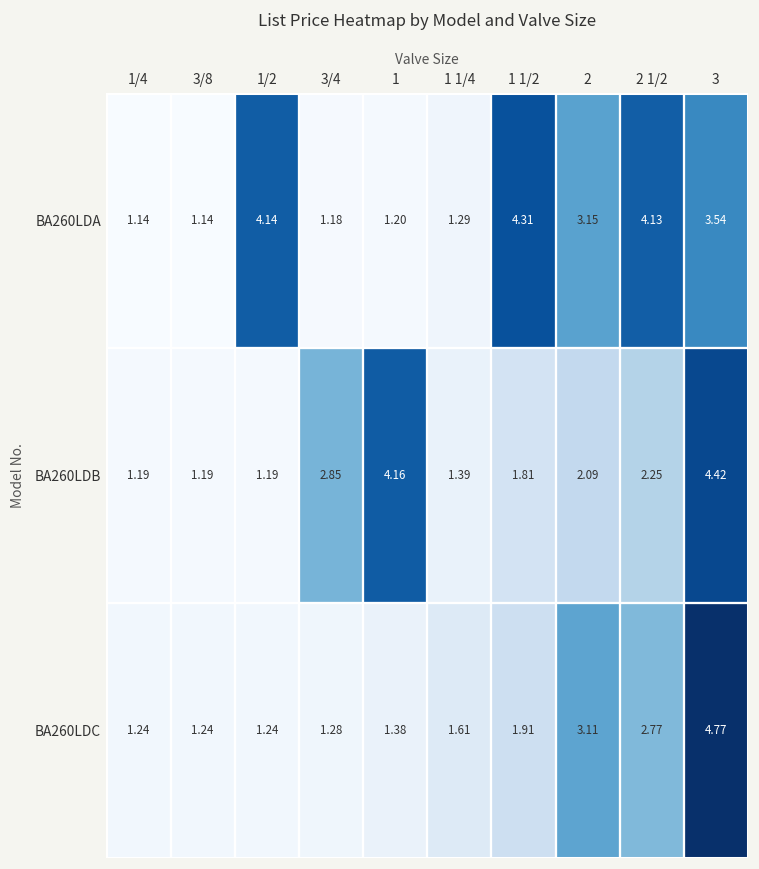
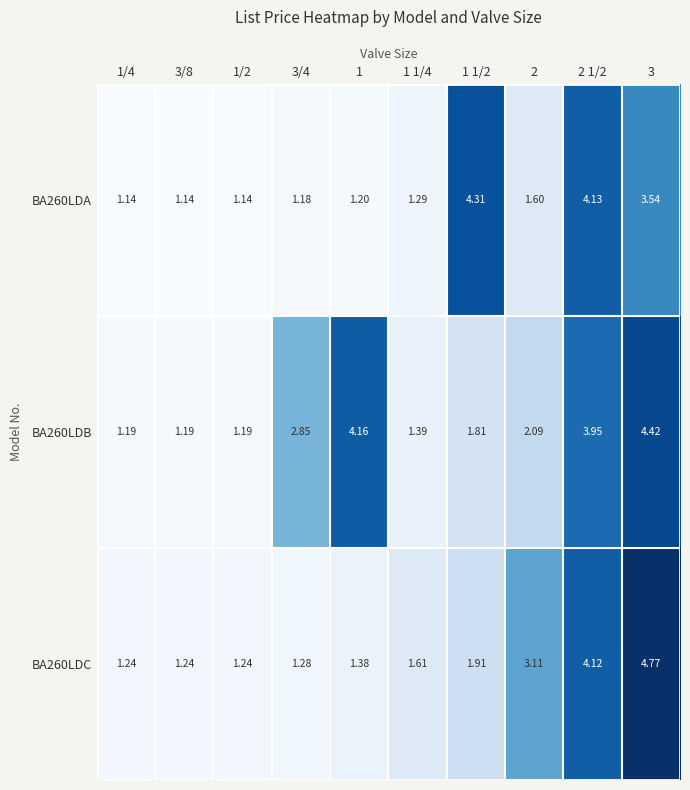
  {
    "BA260LDA": {
      "1/4": 1.14,
      "3/8": 1.14,
-     "1/2": 4.14,
+     "1/2": 1.14,
      "3/4": 1.18,
      "1": 1.20,
      "1 1/4": 1.29,
      "1 1/2": 4.31,
-     "2": 3.15,
+     "2": 1.60,
      "2 1/2": 4.13,
      "3": 3.54
    },
    "BA260LDB": {
      "1/4": 1.19,
      "3/8": 1.19,
      "1/2": 1.19,
      "3/4": 2.85,
      "1": 4.16,
      "1 1/4": 1.39,
      "1 1/2": 1.81,
      "2": 2.09,
-     "2 1/2": 2.25,
+     "2 1/2": 3.95,
      "3": 4.42
    },
    "BA260LDC": {
      "1/4": 1.24,
      "3/8": 1.24,
      "1/2": 1.24,
      "3/4": 1.28,
      "1": 1.38,
      "1 1/4": 1.61,
      "1 1/2": 1.91,
      "2": 3.11,
-     "2 1/2": 2.77,
+     "2 1/2": 4.12,
      "3": 4.77
    }
  }
